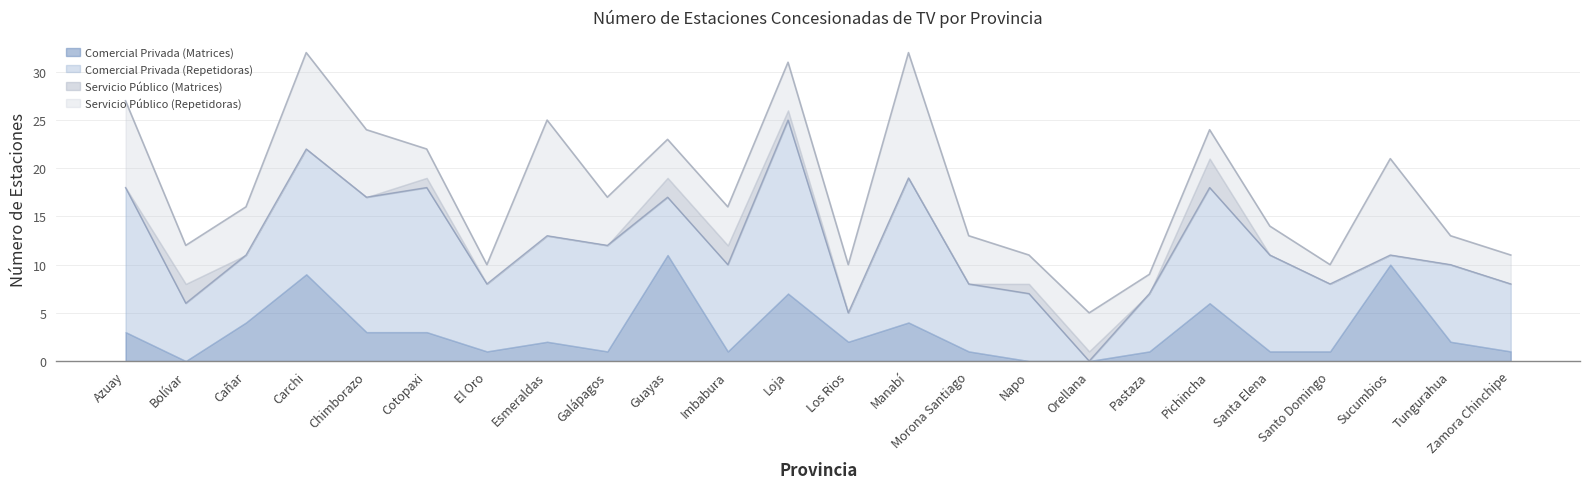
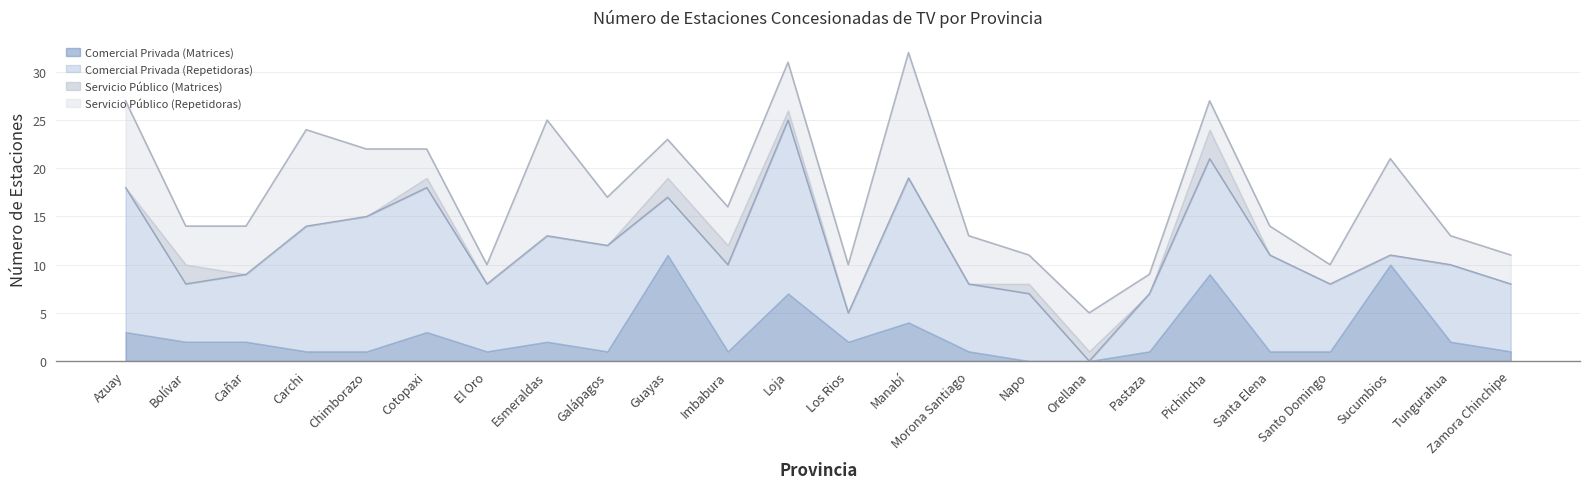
  {
    "Comercial Privada (Matrices)": {
      "Azuay": 3,
-     "Bolívar": 0,
-     "Cañar": 4,
-     "Carchi": 9,
-     "Chimborazo": 3,
+     "Bolívar": 2,
+     "Cañar": 2,
+     "Carchi": 1,
+     "Chimborazo": 1,
      "Cotopaxi": 3,
      "El Oro": 1,
      "Esmeraldas": 2,
      "Galápagos": 1,
      "Guayas": 11,
      "Imbabura": 1,
      "Loja": 7,
      "Los Rios": 2,
      "Manabí": 4,
      "Morona Santiago": 1,
      "Napo": 0,
      "Pastaza": 1,
-     "Pichincha": 6,
+     "Pichincha": 9,
      "Santa Elena": 1,
      "Santo Domingo": 1,
      "Sucumbios": 10,
      "Tungurahua": 2,
      "Zamora Chinchipe": 1
    }
  }
